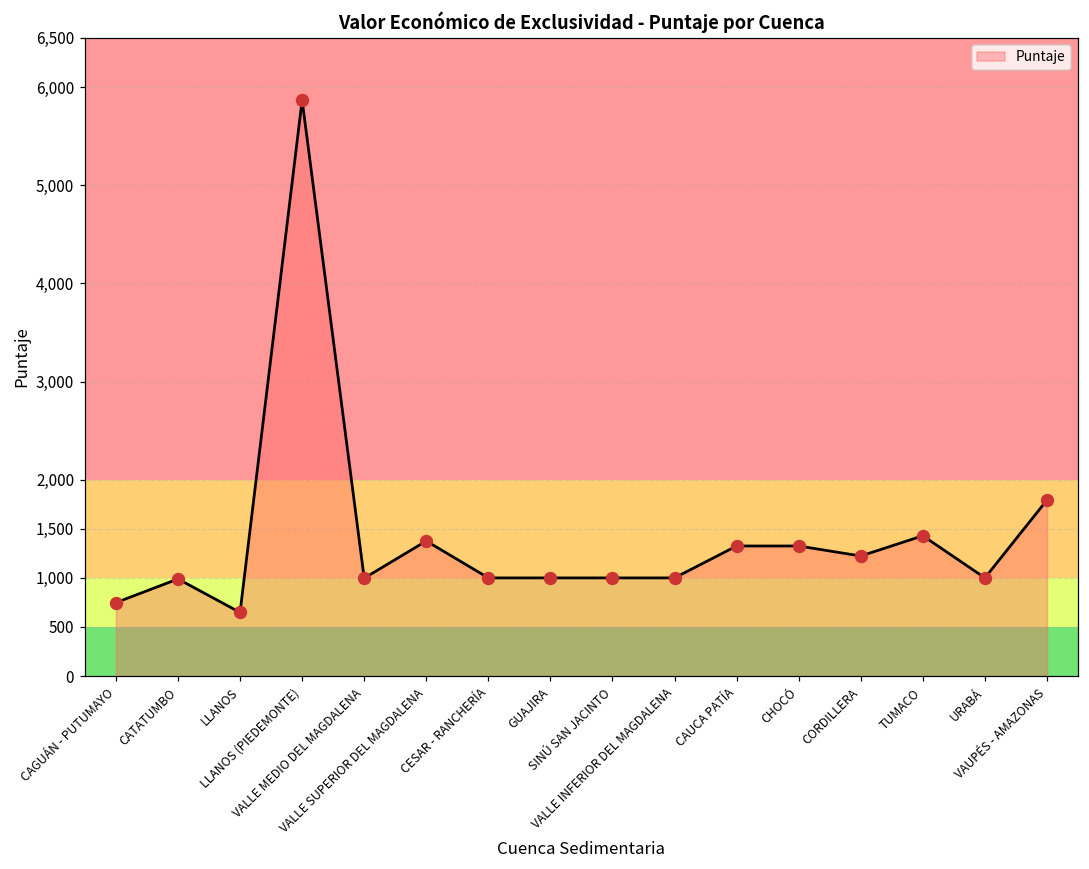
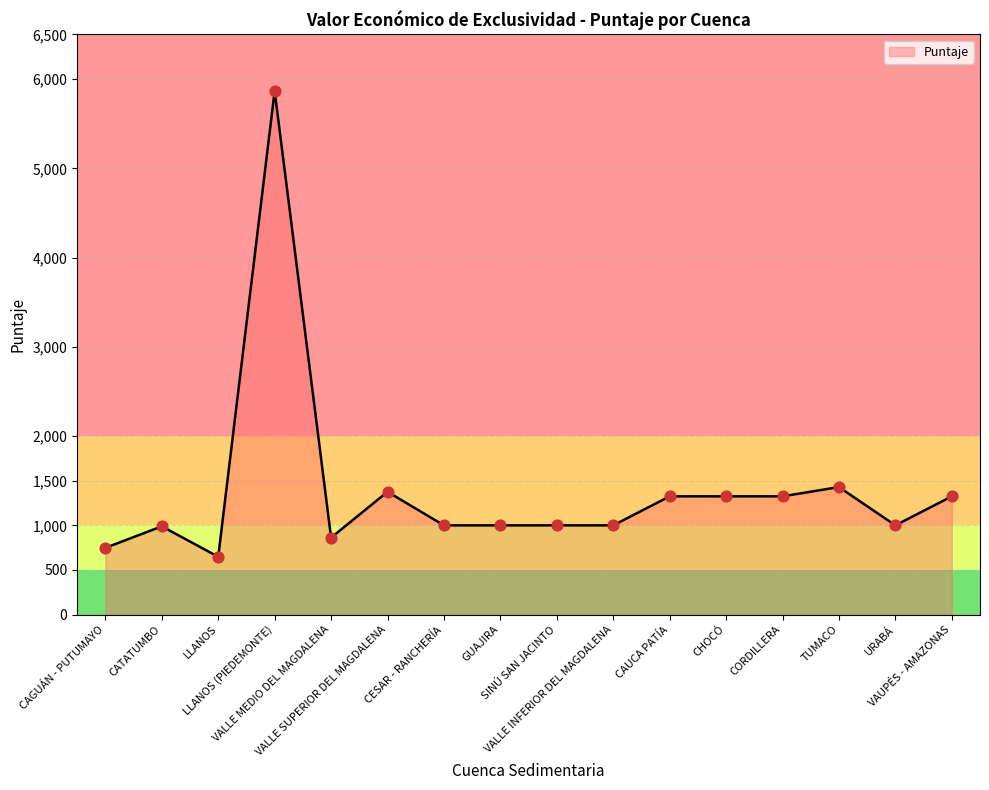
  {
    "CAGUÁN - PUTUMAYO": "700",
    "CATATUMBO": "1,000",
    "LLANOS": "600",
    "LLANOS (PIEDEMONTE)": "5,900",
-   "VALLE MEDIO DEL MAGDALENA": "1,000",
+   "VALLE MEDIO DEL MAGDALENA": "900",
    "VALLE SUPERIOR DEL MAGDALENA": "1,400",
    "CESAR - RANCHERÍA": "1,000",
    "GUAJIRA": "1,000",
    "SINÚ SAN JACINTO": "1,000",
    "VALLE INFERIOR DEL MAGDALENA": "1,000",
    "CAUCA PATÍA": "1,300",
    "CHOCÓ": "1,300",
-   "CORDILLERA": "1,200",
+   "CORDILLERA": "1,300",
    "TUMACO": "1,400",
    "URABÁ": "1,000",
-   "VAUPÉS - AMAZONAS": "1,800"
+   "VAUPÉS - AMAZONAS": "1,300"
  }
